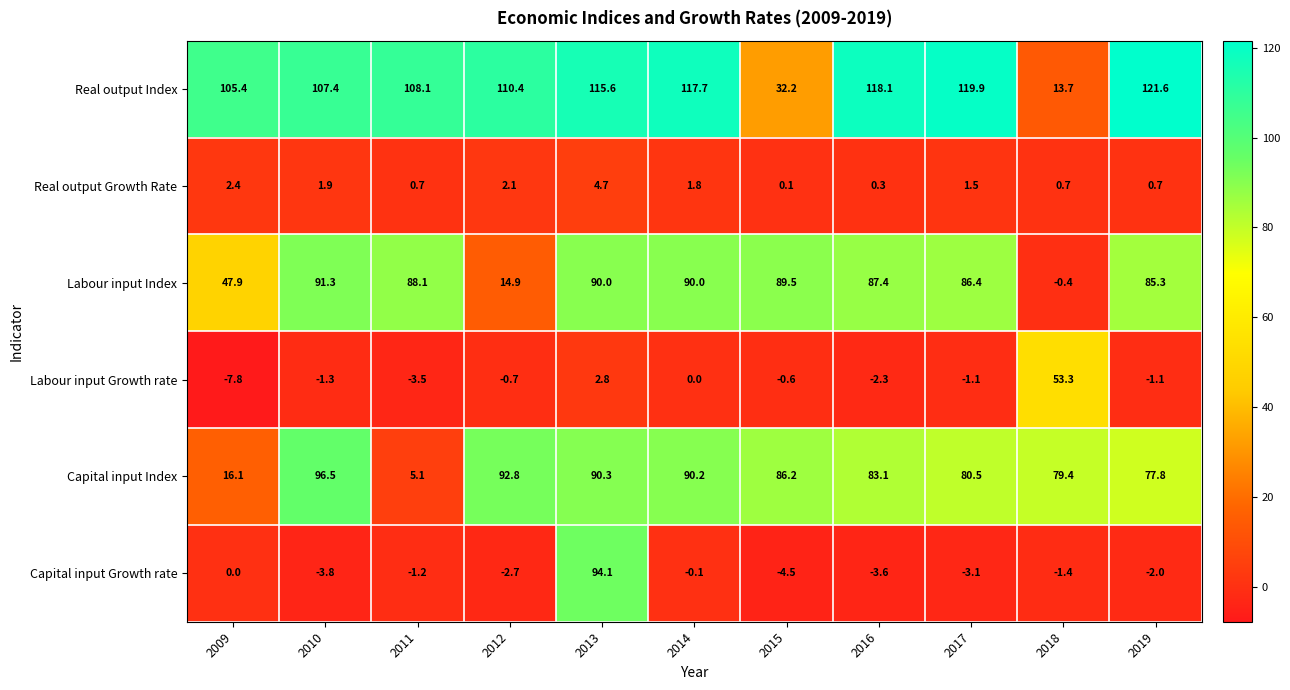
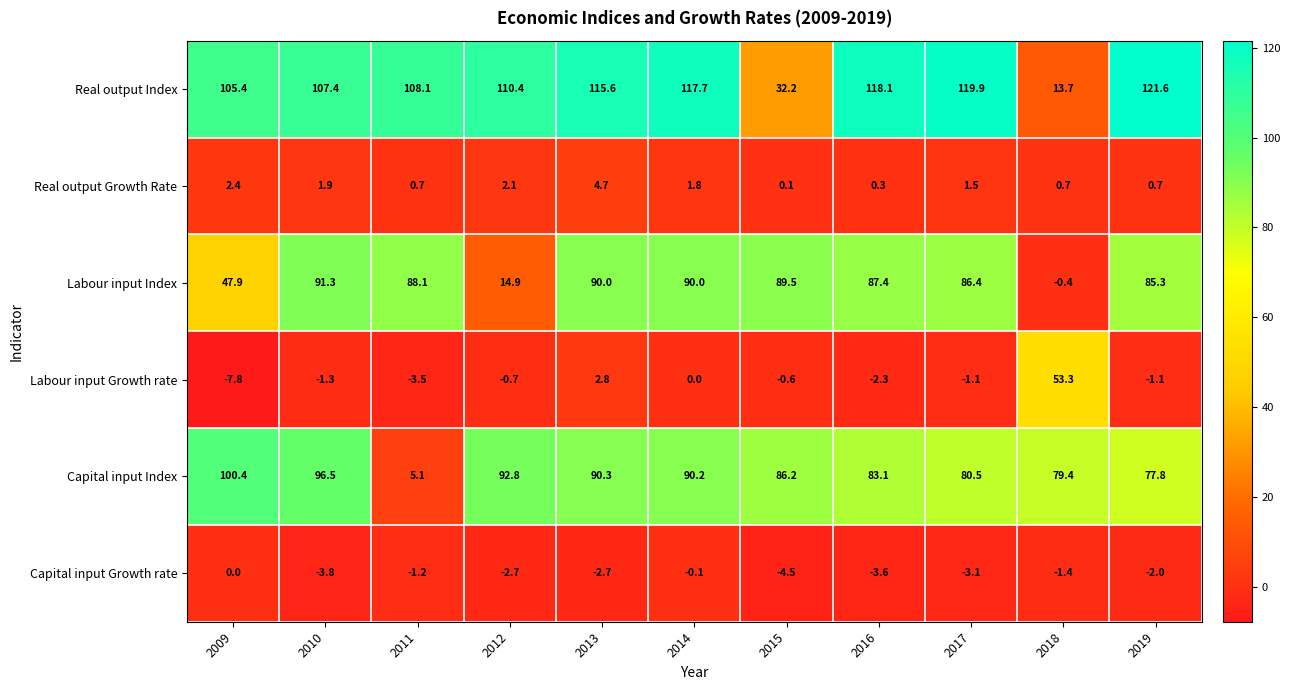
  {
    "Real output Index": {
      "2009": 105.4,
      "2010": 107.4,
      "2011": 108.1,
      "2012": 110.4,
      "2013": 115.6,
      "2014": 117.7,
      "2015": 32.2,
      "2016": 118.1,
      "2017": 119.9,
      "2018": 13.7,
      "2019": 121.6
    },
    "Real output Growth Rate": {
      "2009": 2.4,
      "2010": 1.9,
      "2011": 0.7,
      "2012": 2.1,
      "2013": 4.7,
      "2014": 1.8,
      "2015": 0.1,
      "2016": 0.3,
      "2017": 1.5,
      "2018": 0.7,
      "2019": 0.7
    },
    "Labour input Index": {
      "2009": 47.9,
      "2010": 91.3,
      "2011": 88.1,
      "2012": 14.9,
      "2013": 90.0,
      "2014": 90.0,
      "2015": 89.5,
      "2016": 87.4,
      "2017": 86.4,
      "2018": -0.4,
      "2019": 85.3
    },
    "Labour input Growth rate": {
      "2009": -7.8,
      "2010": -1.3,
      "2011": -3.5,
      "2012": -0.7,
      "2013": 2.8,
      "2014": 0.0,
      "2015": -0.6,
      "2016": -2.3,
      "2017": -1.1,
      "2018": 53.3,
      "2019": -1.1
    },
    "Capital input Index": {
-     "2009": 16.1,
+     "2009": 100.4,
      "2010": 96.5,
      "2011": 5.1,
      "2012": 92.8,
      "2013": 90.3,
      "2014": 90.2,
      "2015": 86.2,
      "2016": 83.1,
      "2017": 80.5,
      "2018": 79.4,
      "2019": 77.8
    },
    "Capital input Growth rate": {
      "2009": 0.0,
      "2010": -3.8,
      "2011": -1.2,
      "2012": -2.7,
-     "2013": 94.1,
+     "2013": -2.7,
      "2014": -0.1,
      "2015": -4.5,
      "2016": -3.6,
      "2017": -3.1,
      "2018": -1.4,
      "2019": -2.0
    }
  }
